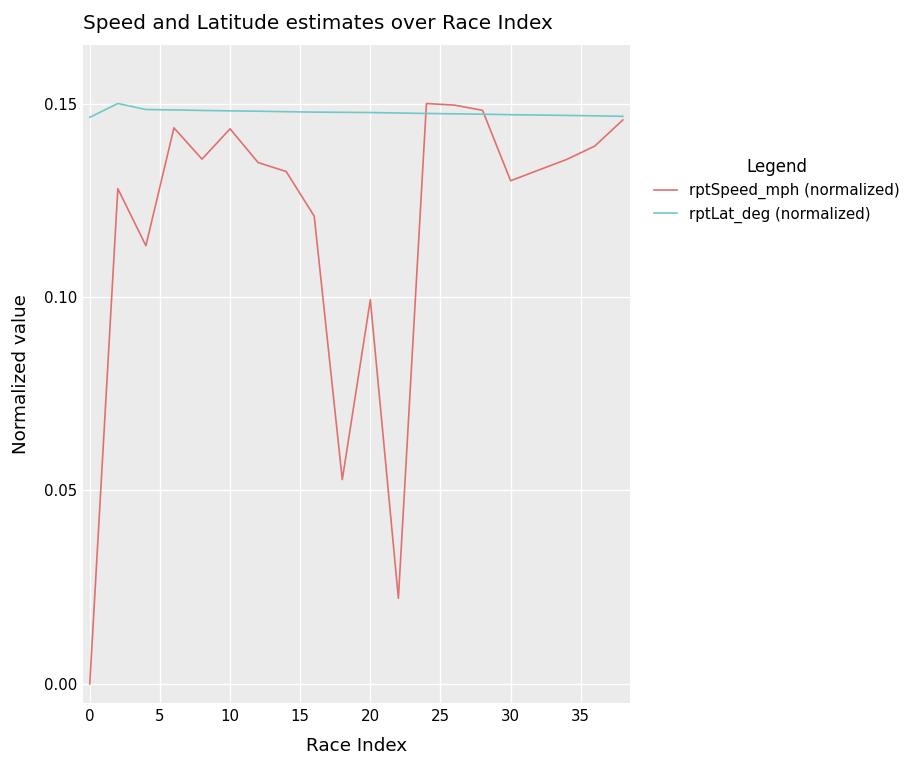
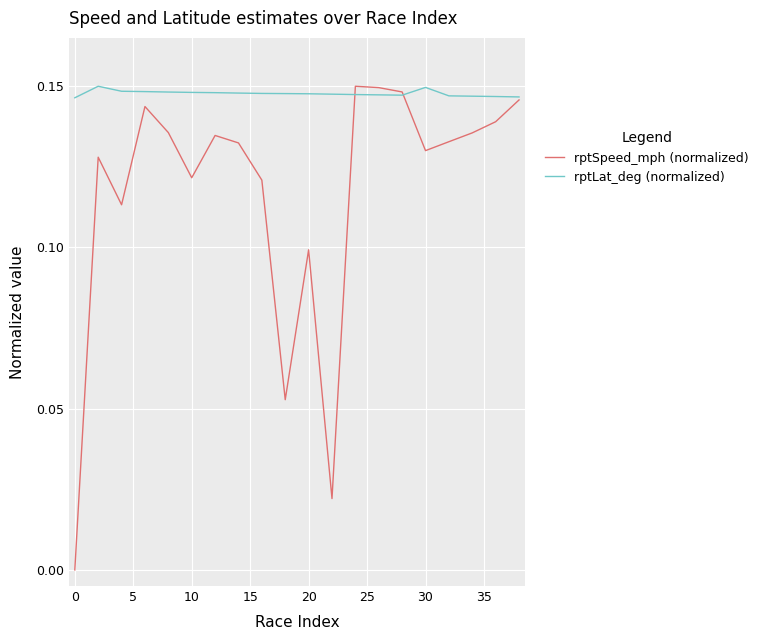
  {
    "rptSpeed_mph (normalized)": {
      "0": 0.000,
-     "10": 0.143,
+     "10": 0.122,
      "20": 0.099,
      "30": 0.130
    },
    "rptLat_deg (normalized)": {
      "0": 0.146,
      "10": 0.148,
      "20": 0.148,
-     "30": 0.147
+     "30": 0.150
    }
  }
